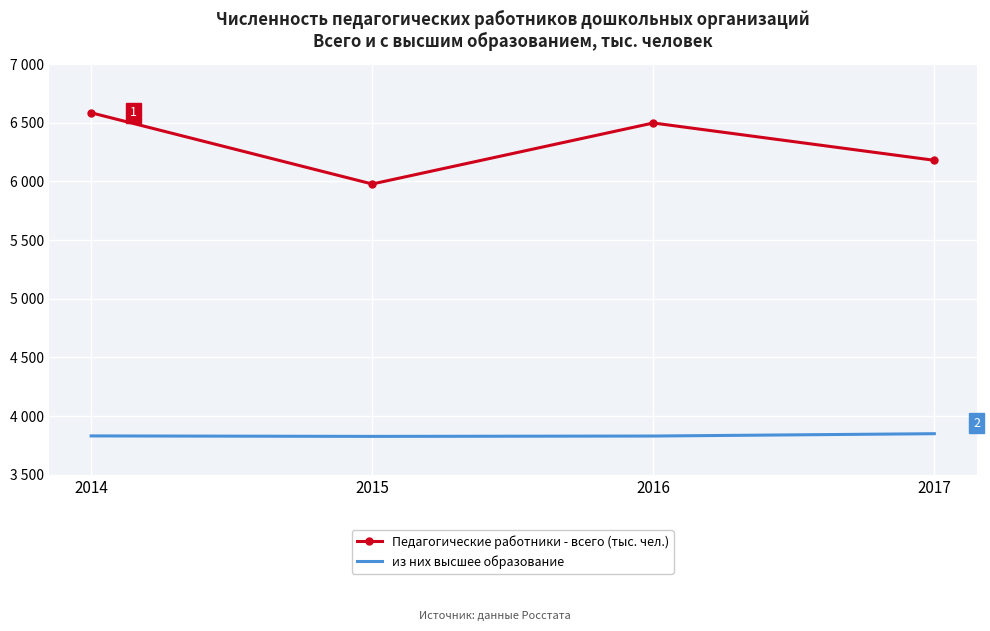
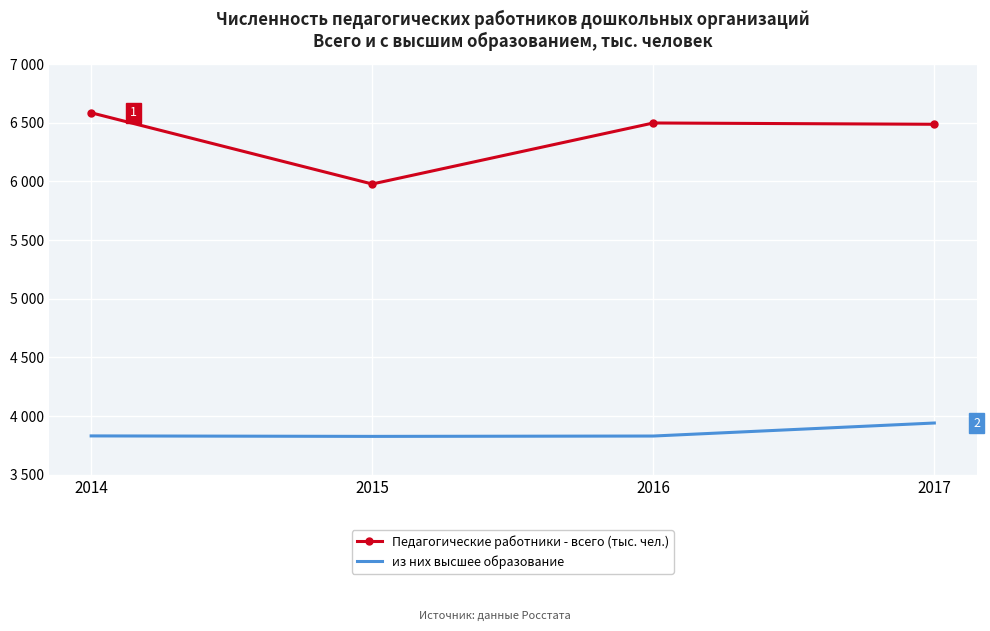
  {
    "Педагогические работники - всего (тыс. чел.)": {
      "2014": 6580,
      "2015": 5980,
      "2016": 6500,
-     "2017": 6180
+     "2017": 6490
    },
    "из них высшее образование": {
      "2014": 3830,
      "2015": 3830,
      "2016": 3830,
-     "2017": 3850
+     "2017": 3940
    }
  }
